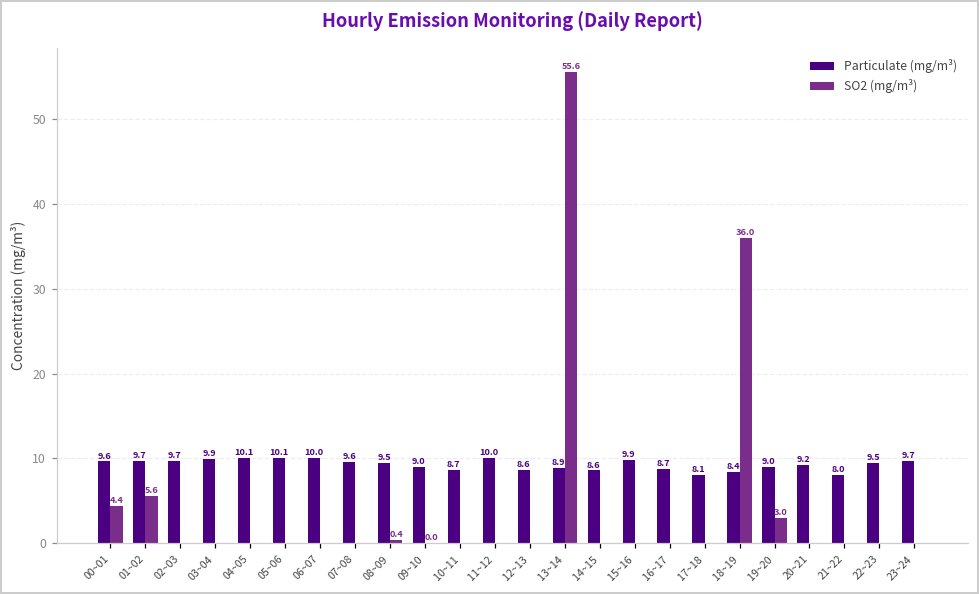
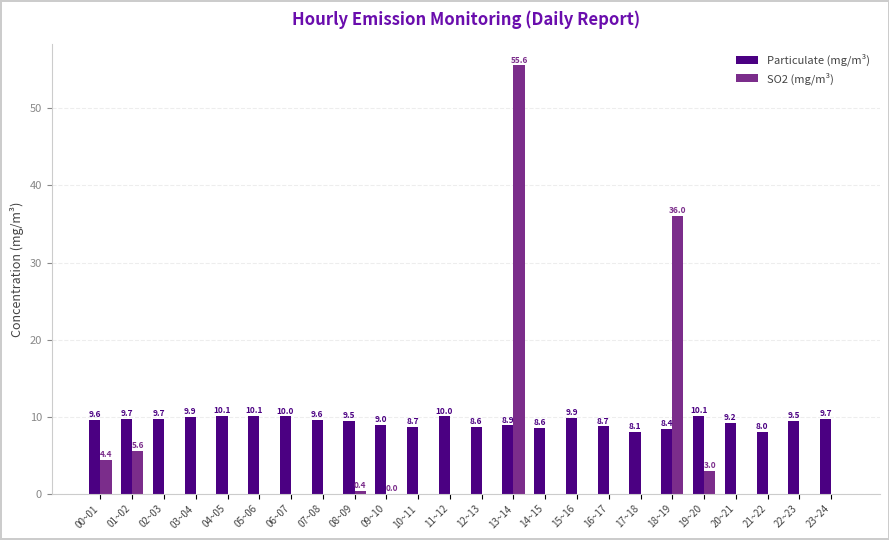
  {
    "Particulate (mg/m³)": {
      "00~01": 9.6,
      "01~02": 9.7,
      "02~03": 9.7,
      "03~04": 9.9,
      "04~05": 10.1,
      "05~06": 10.1,
      "06~07": 10.0,
      "07~08": 9.6,
      "08~09": 9.5,
      "09~10": 9.0,
      "10~11": 8.7,
      "11~12": 10.0,
      "12~13": 8.6,
      "13~14": 8.9,
      "14~15": 8.6,
      "15~16": 9.9,
      "16~17": 8.7,
      "17~18": 8.1,
      "18~19": 8.4,
-     "19~20": 9.0,
+     "19~20": 10.1,
      "20~21": 9.2,
      "21~22": 8.0,
      "22~23": 9.5,
      "23~24": 9.7
    },
    "SO2 (mg/m³)": {
      "00~01": 4.4,
      "01~02": 5.6,
      "08~09": 0.4,
      "09~10": 0.0,
      "13~14": 55.6,
      "18~19": 36.0,
      "19~20": 3.0
    }
  }
